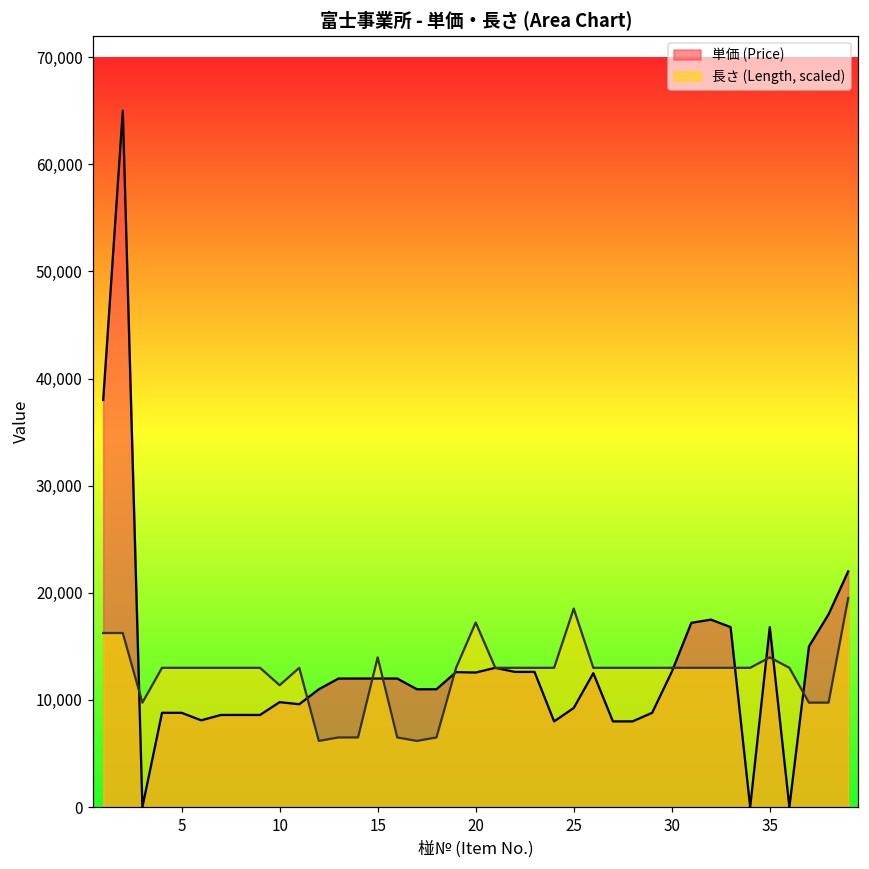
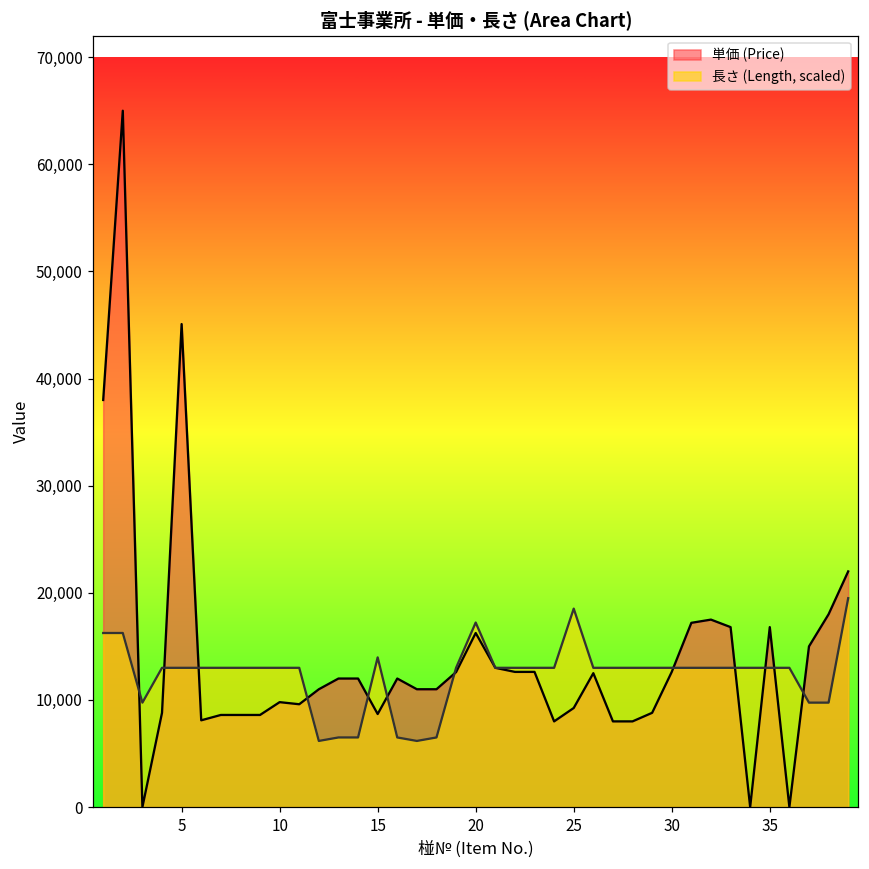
  {
    "単価 (Price)": {
-     "5": "9,000",
+     "5": "45,000",
      "10": "10,000",
-     "15": "12,000",
-     "20": "13,000",
+     "15": "9,000",
+     "20": "16,000",
      "25": "9,000",
      "30": "13,000",
      "35": "17,000"
    },
    "長さ (Length, scaled)": {
      "5": "13,000",
-     "10": "11,000",
+     "10": "13,000",
      "15": "14,000",
      "20": "17,000",
      "25": "19,000",
      "30": "13,000",
-     "35": "14,000"
+     "35": "13,000"
    }
  }
